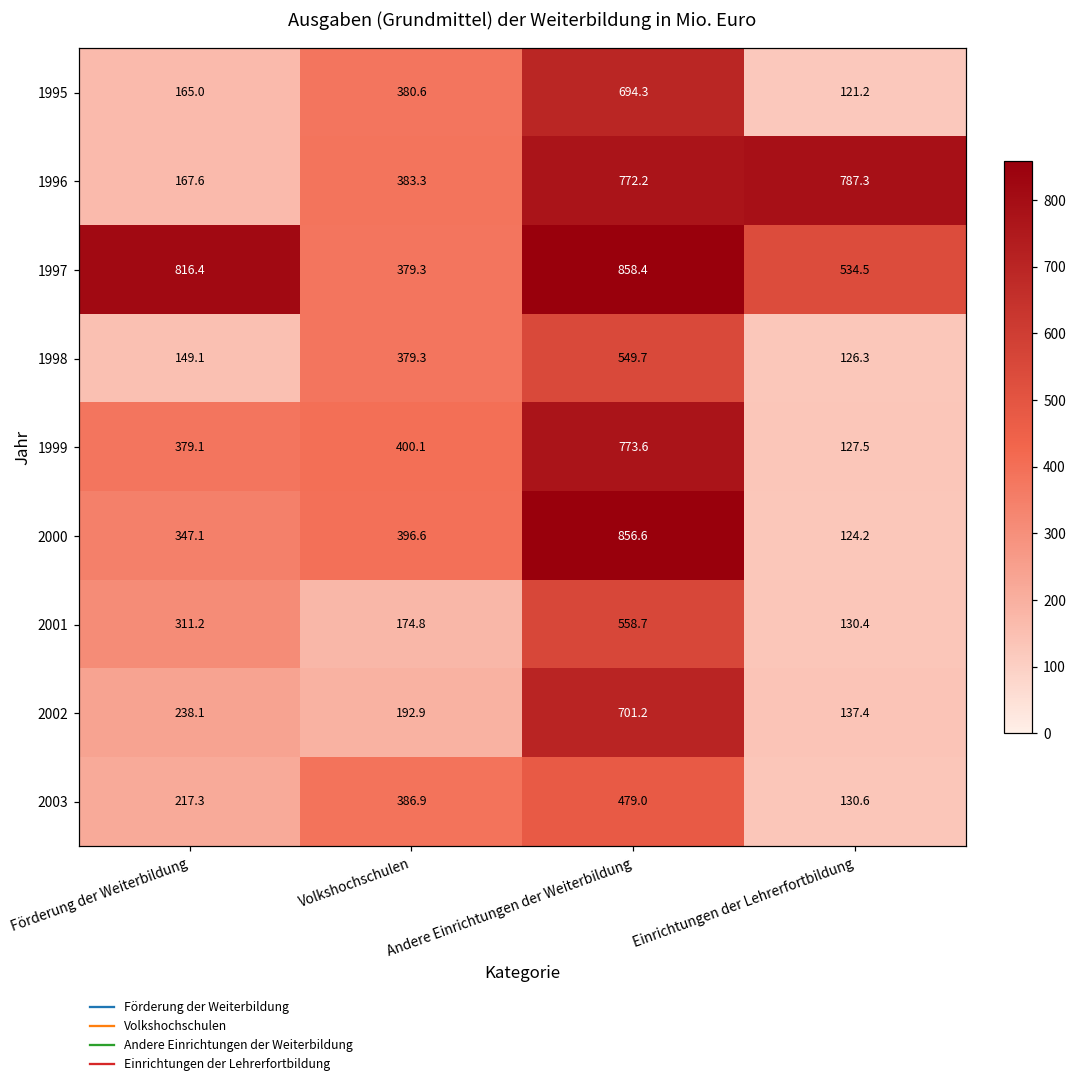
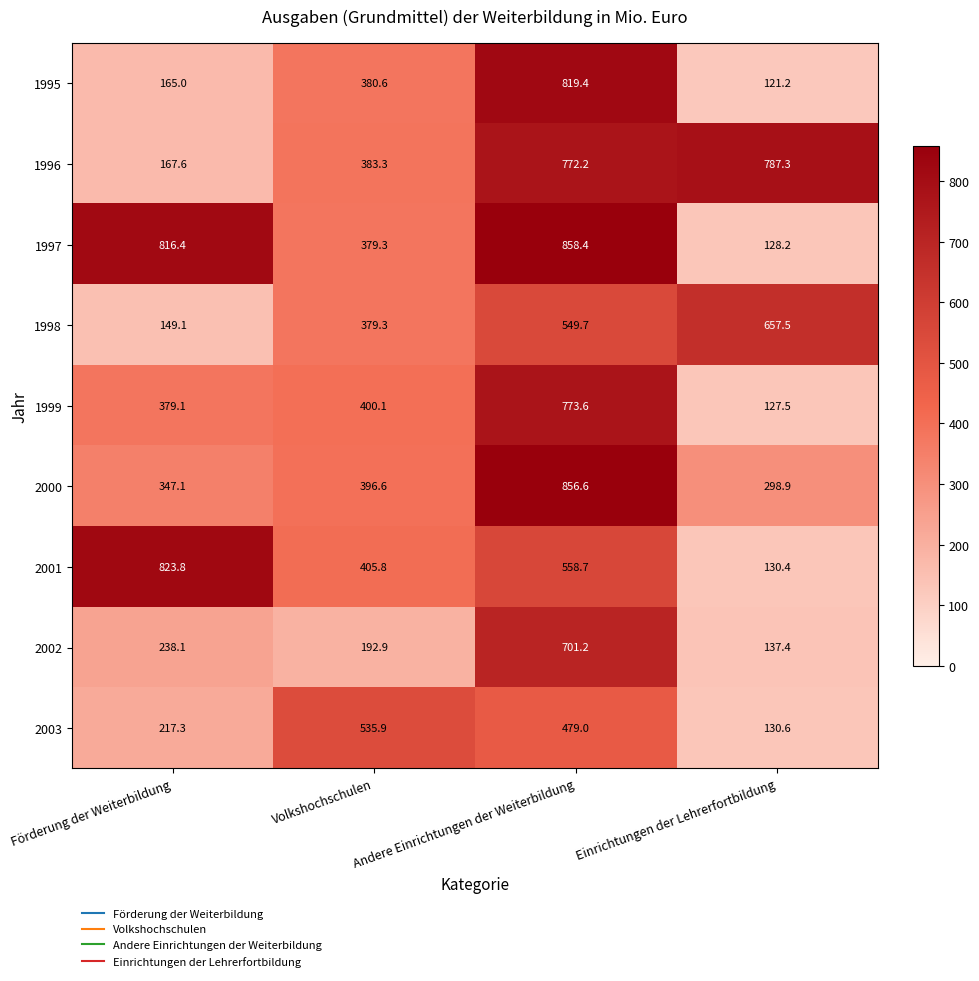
  {
    "1995": {
      "Förderung der Weiterbildung": 165.0,
      "Volkshochschulen": 380.6,
-     "Andere Einrichtungen der Weiterbildung": 694.3,
+     "Andere Einrichtungen der Weiterbildung": 819.4,
      "Einrichtungen der Lehrerfortbildung": 121.2
    },
    "1996": {
      "Förderung der Weiterbildung": 167.6,
      "Volkshochschulen": 383.3,
      "Andere Einrichtungen der Weiterbildung": 772.2,
      "Einrichtungen der Lehrerfortbildung": 787.3
    },
    "1997": {
      "Förderung der Weiterbildung": 816.4,
      "Volkshochschulen": 379.3,
      "Andere Einrichtungen der Weiterbildung": 858.4,
-     "Einrichtungen der Lehrerfortbildung": 534.5
+     "Einrichtungen der Lehrerfortbildung": 128.2
    },
    "1998": {
      "Förderung der Weiterbildung": 149.1,
      "Volkshochschulen": 379.3,
      "Andere Einrichtungen der Weiterbildung": 549.7,
-     "Einrichtungen der Lehrerfortbildung": 126.3
+     "Einrichtungen der Lehrerfortbildung": 657.5
    },
    "1999": {
      "Förderung der Weiterbildung": 379.1,
      "Volkshochschulen": 400.1,
      "Andere Einrichtungen der Weiterbildung": 773.6,
      "Einrichtungen der Lehrerfortbildung": 127.5
    },
    "2000": {
      "Förderung der Weiterbildung": 347.1,
      "Volkshochschulen": 396.6,
      "Andere Einrichtungen der Weiterbildung": 856.6,
-     "Einrichtungen der Lehrerfortbildung": 124.2
+     "Einrichtungen der Lehrerfortbildung": 298.9
    },
    "2001": {
-     "Förderung der Weiterbildung": 311.2,
-     "Volkshochschulen": 174.8,
+     "Förderung der Weiterbildung": 823.8,
+     "Volkshochschulen": 405.8,
      "Andere Einrichtungen der Weiterbildung": 558.7,
      "Einrichtungen der Lehrerfortbildung": 130.4
    },
    "2002": {
      "Förderung der Weiterbildung": 238.1,
      "Volkshochschulen": 192.9,
      "Andere Einrichtungen der Weiterbildung": 701.2,
      "Einrichtungen der Lehrerfortbildung": 137.4
    },
    "2003": {
      "Förderung der Weiterbildung": 217.3,
-     "Volkshochschulen": 386.9,
+     "Volkshochschulen": 535.9,
      "Andere Einrichtungen der Weiterbildung": 479.0,
      "Einrichtungen der Lehrerfortbildung": 130.6
    }
  }
